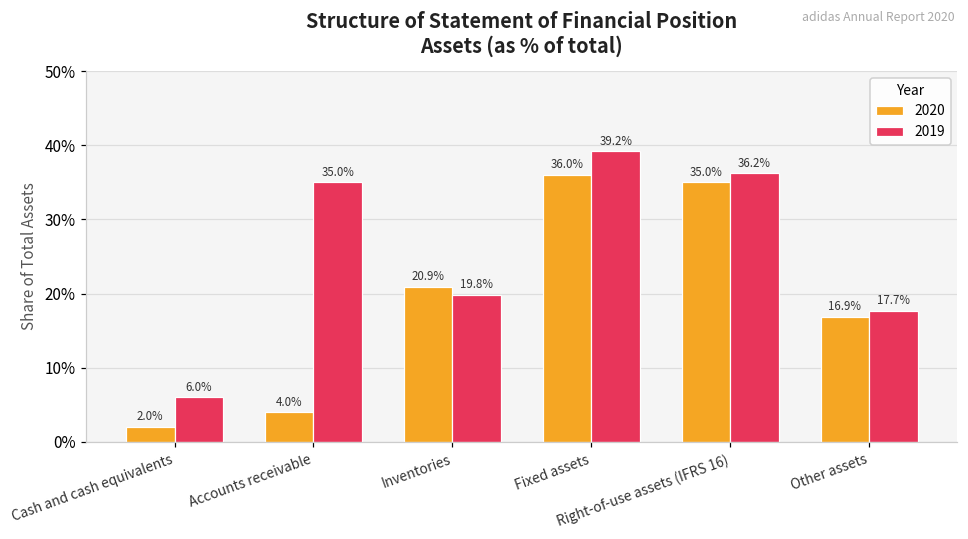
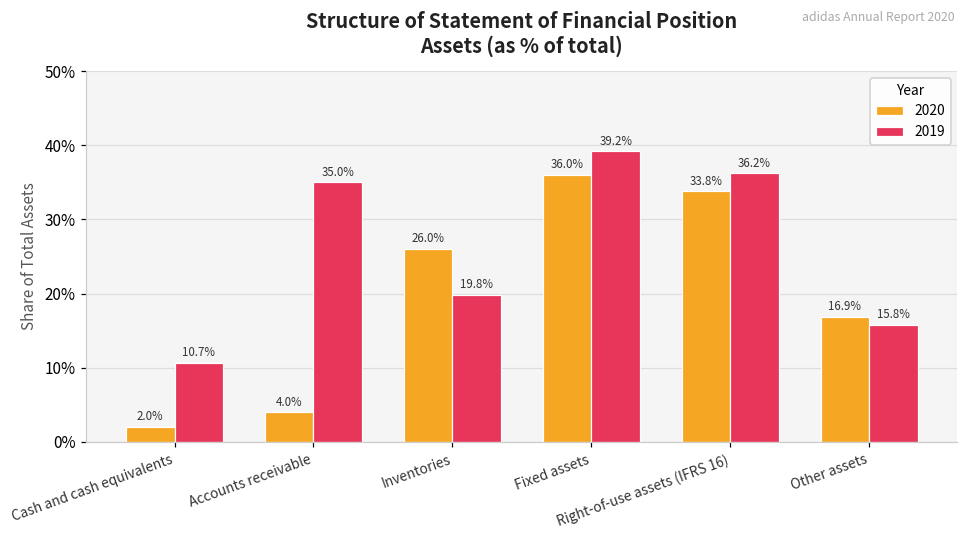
  {
    "2020": {
      "Cash and cash equivalents": "2.0%",
      "Accounts receivable": "4.0%",
-     "Inventories": "20.9%",
+     "Inventories": "26.0%",
      "Fixed assets": "36.0%",
-     "Right-of-use assets (IFRS 16)": "35.0%",
+     "Right-of-use assets (IFRS 16)": "33.8%",
      "Other assets": "16.9%"
    },
    "2019": {
-     "Cash and cash equivalents": "6.0%",
+     "Cash and cash equivalents": "10.7%",
      "Accounts receivable": "35.0%",
      "Inventories": "19.8%",
      "Fixed assets": "39.2%",
      "Right-of-use assets (IFRS 16)": "36.2%",
-     "Other assets": "17.7%"
+     "Other assets": "15.8%"
    }
  }
